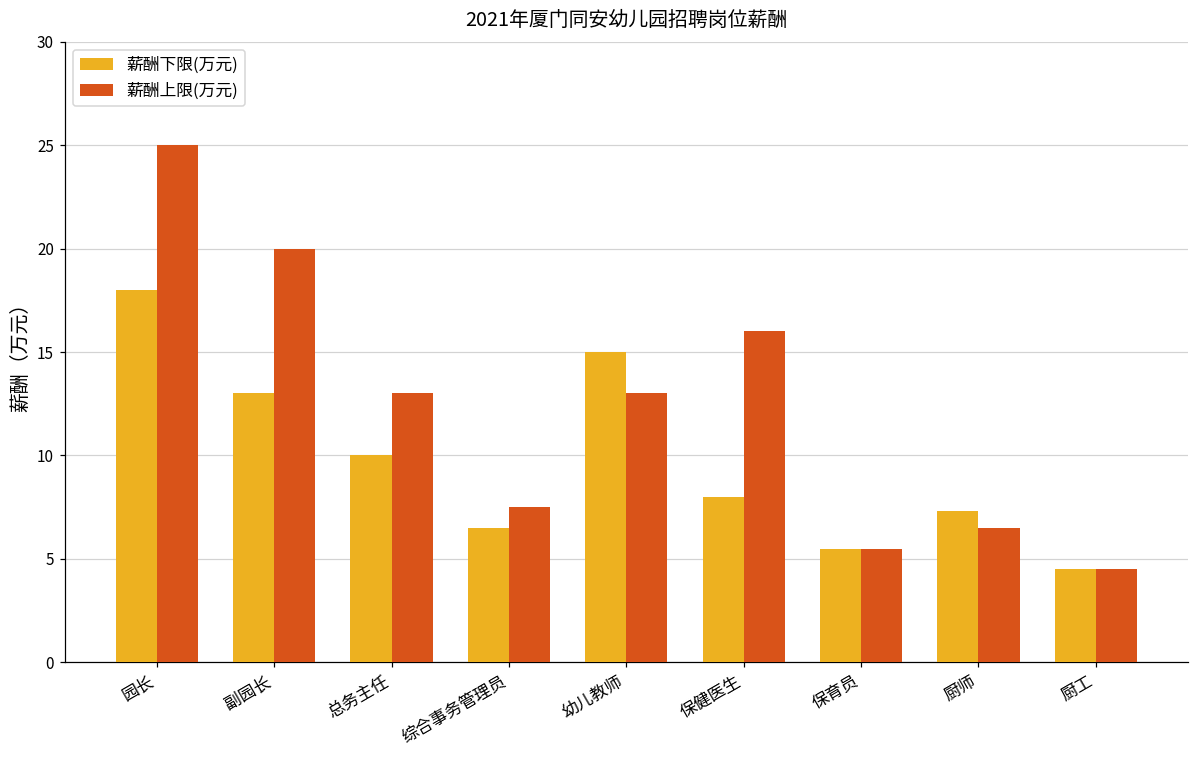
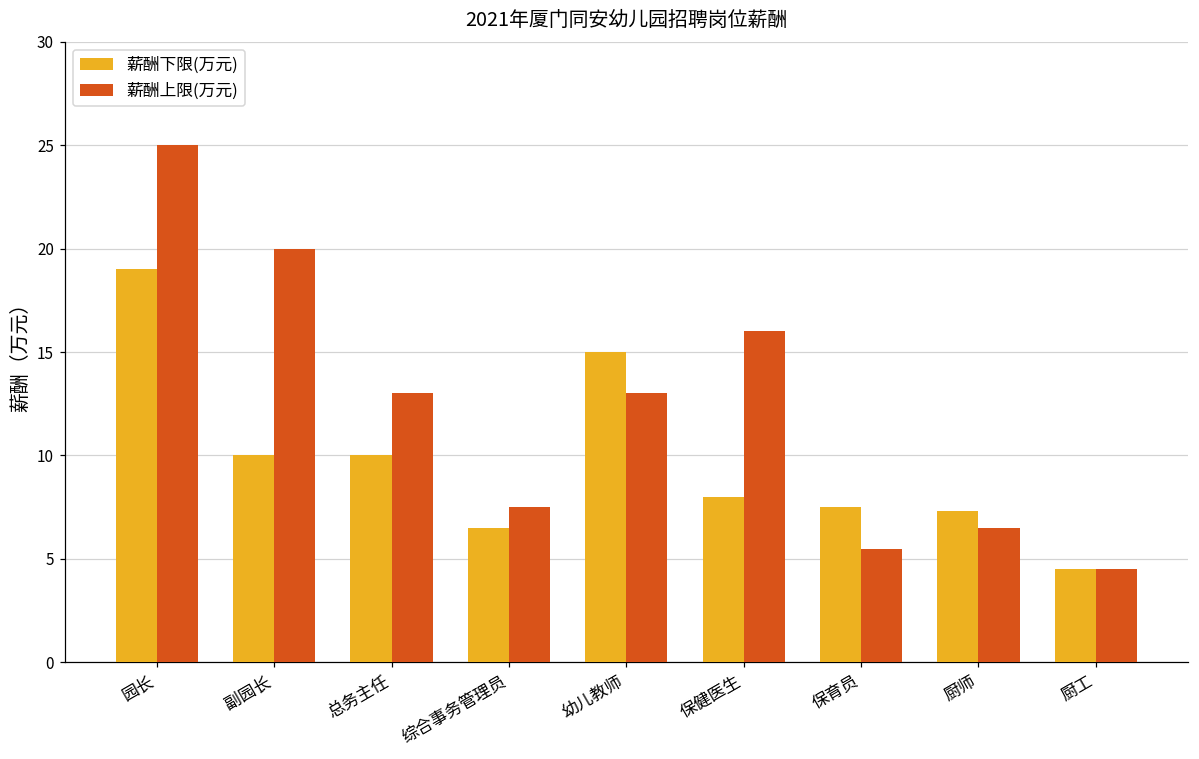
  {
    "薪酬下限(万元)": {
-     "园长": 18,
-     "副园长": 13,
+     "园长": 19,
+     "副园长": 10,
      "总务主任": 10.0,
      "综合事务管理员": 6.5,
      "幼儿教师": 15.0,
      "保健医生": 8.0,
-     "保育员": 5.5,
+     "保育员": 7.5,
      "厨师": 7.3,
      "厨工": 4.5
    },
    "薪酬上限(万元)": {
      "园长": 25.0,
      "副园长": 20.0,
      "总务主任": 13.0,
      "综合事务管理员": 7.5,
      "幼儿教师": 13.0,
      "保健医生": 16.0,
      "保育员": 5.5,
      "厨师": 6.5,
      "厨工": 4.5
    }
  }
